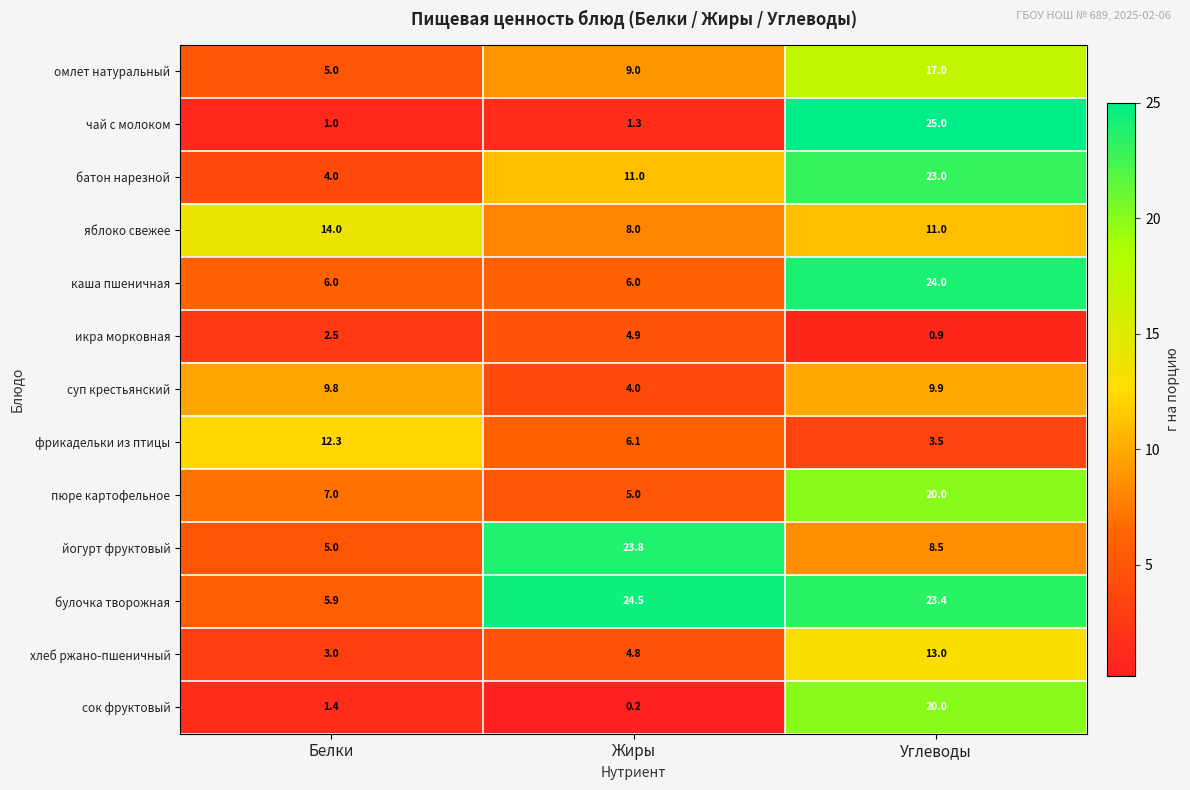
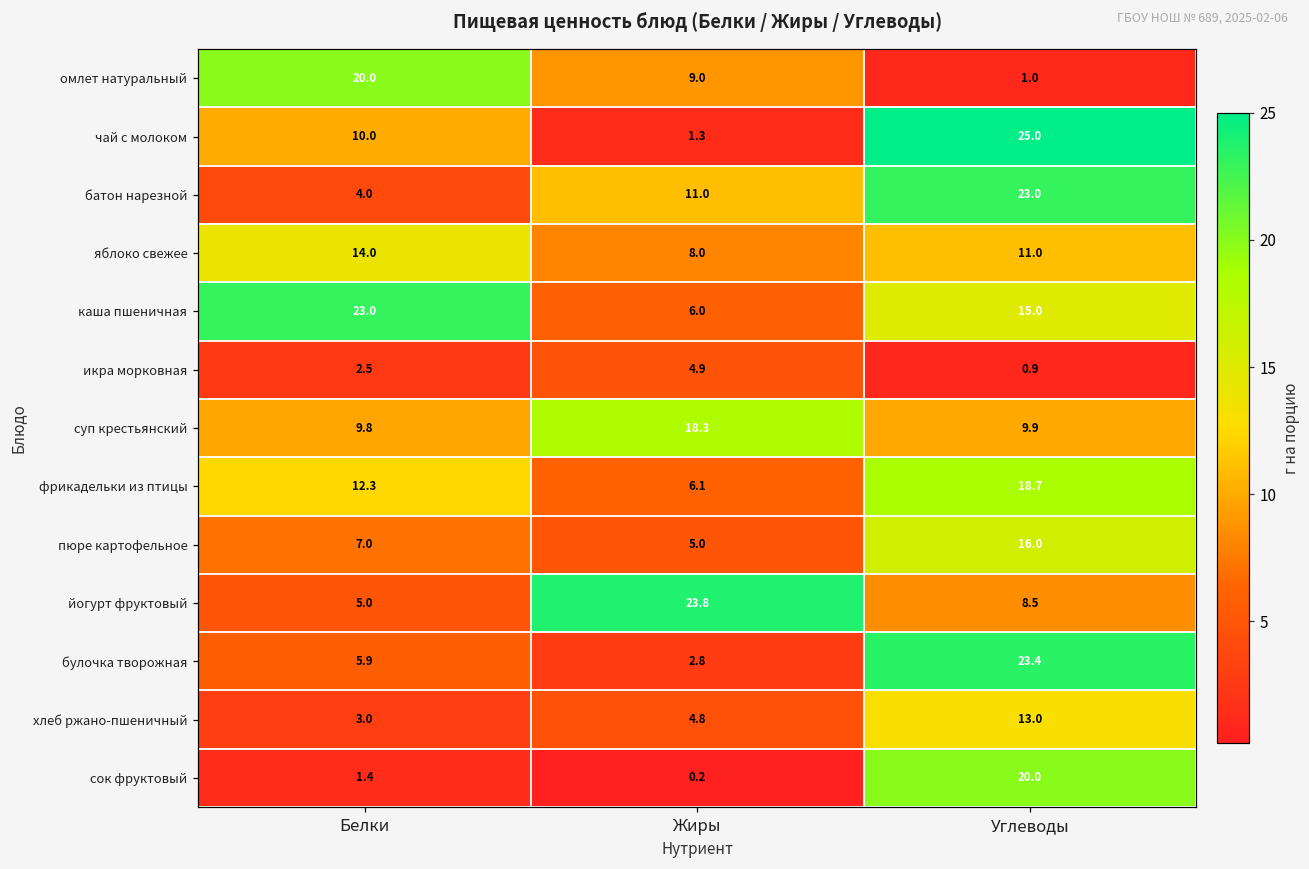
  {
    "омлет натуральный": {
-     "Белки": 5.0,
+     "Белки": 20.0,
      "Жиры": 9.0,
-     "Углеводы": 17.0
+     "Углеводы": 1.0
    },
    "чай с молоком": {
-     "Белки": 1.0,
+     "Белки": 10.0,
      "Жиры": 1.3,
      "Углеводы": 25.0
    },
    "батон нарезной": {
      "Белки": 4.0,
      "Жиры": 11.0,
      "Углеводы": 23.0
    },
    "яблоко свежее": {
      "Белки": 14.0,
      "Жиры": 8.0,
      "Углеводы": 11.0
    },
    "каша пшеничная": {
-     "Белки": 6.0,
+     "Белки": 23.0,
      "Жиры": 6.0,
-     "Углеводы": 24.0
+     "Углеводы": 15.0
    },
    "икра морковная": {
      "Белки": 2.5,
      "Жиры": 4.9,
      "Углеводы": 0.9
    },
    "суп крестьянский": {
      "Белки": 9.8,
-     "Жиры": 4.0,
+     "Жиры": 18.3,
      "Углеводы": 9.9
    },
    "фрикадельки из птицы": {
      "Белки": 12.3,
      "Жиры": 6.1,
-     "Углеводы": 3.5
+     "Углеводы": 18.7
    },
    "пюре картофельное": {
      "Белки": 7.0,
      "Жиры": 5.0,
-     "Углеводы": 20.0
+     "Углеводы": 16.0
    },
    "йогурт фруктовый": {
      "Белки": 5.0,
      "Жиры": 23.8,
      "Углеводы": 8.5
    },
    "булочка творожная": {
      "Белки": 5.9,
-     "Жиры": 24.5,
+     "Жиры": 2.8,
      "Углеводы": 23.4
    },
    "хлеб ржано-пшеничный": {
      "Белки": 3.0,
      "Жиры": 4.8,
      "Углеводы": 13.0
    },
    "сок фруктовый": {
      "Белки": 1.4,
      "Жиры": 0.2,
      "Углеводы": 20.0
    }
  }
